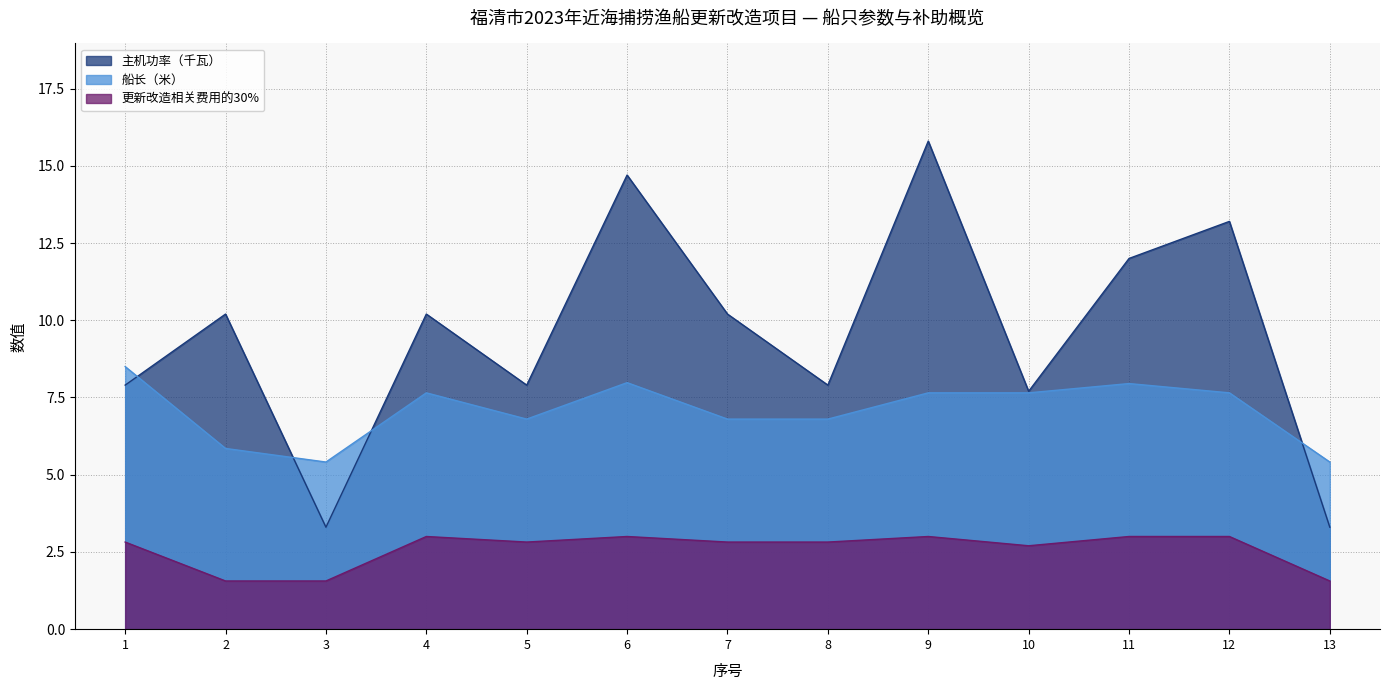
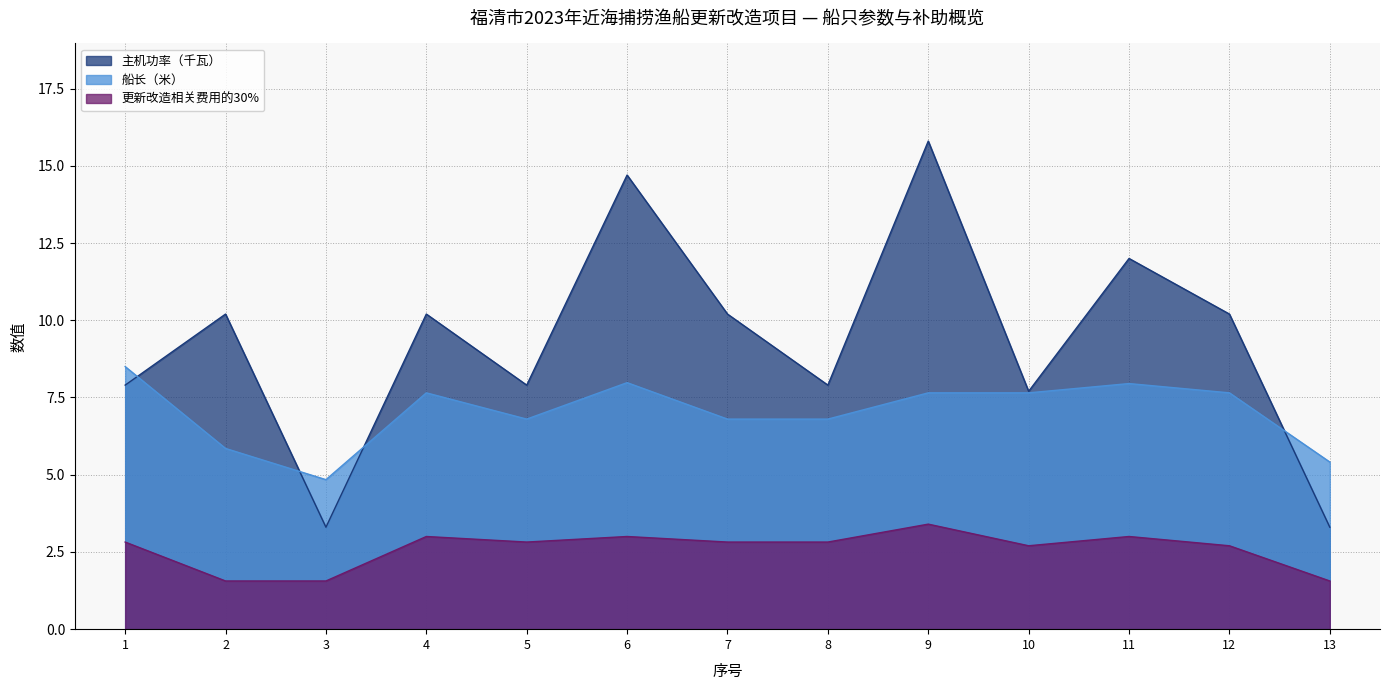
  {
    "主机功率（千瓦）": {
      "1": 7.9,
      "2": 10.2,
      "3": 3.3,
      "4": 10.2,
      "5": 7.9,
      "6": 14.7,
      "7": 10.2,
      "8": 7.9,
      "9": 15.8,
      "11": 12.0,
-     "12": 13.2,
+     "12": 10.2,
      "13": 3.3
    },
    "船长（米）": {
      "1": 8.5,
      "2": 5.9,
-     "3": 5.4,
+     "3": 4.8,
      "4": 7.7,
      "5": 6.8,
      "6": 8.0,
      "7": 6.8,
      "8": 6.8,
      "9": 7.7,
      "11": 8.0,
      "12": 7.7,
      "13": 5.4
    },
    "更新改造相关费用的30%": {
      "1": 2.8,
      "2": 1.6,
      "3": 1.6,
      "4": 3.0,
      "5": 2.8,
      "6": 3.0,
      "7": 2.8,
      "8": 2.8,
-     "9": 3.0,
+     "9": 3.4,
      "10": 2.7,
      "11": 3.0,
-     "12": 3.0,
+     "12": 2.7,
      "13": 1.6
    }
  }
